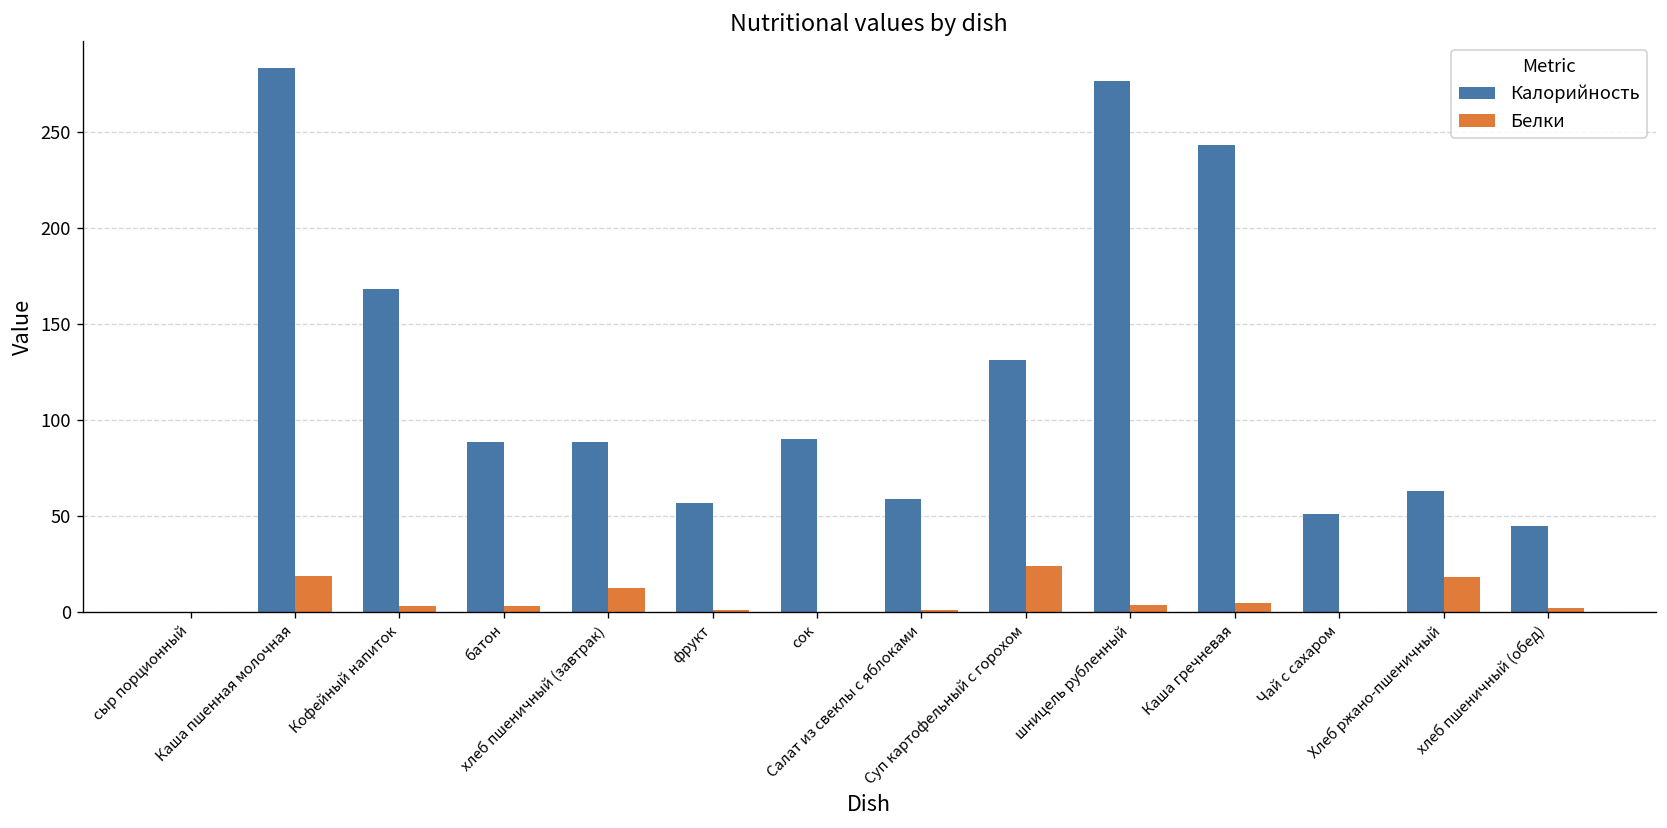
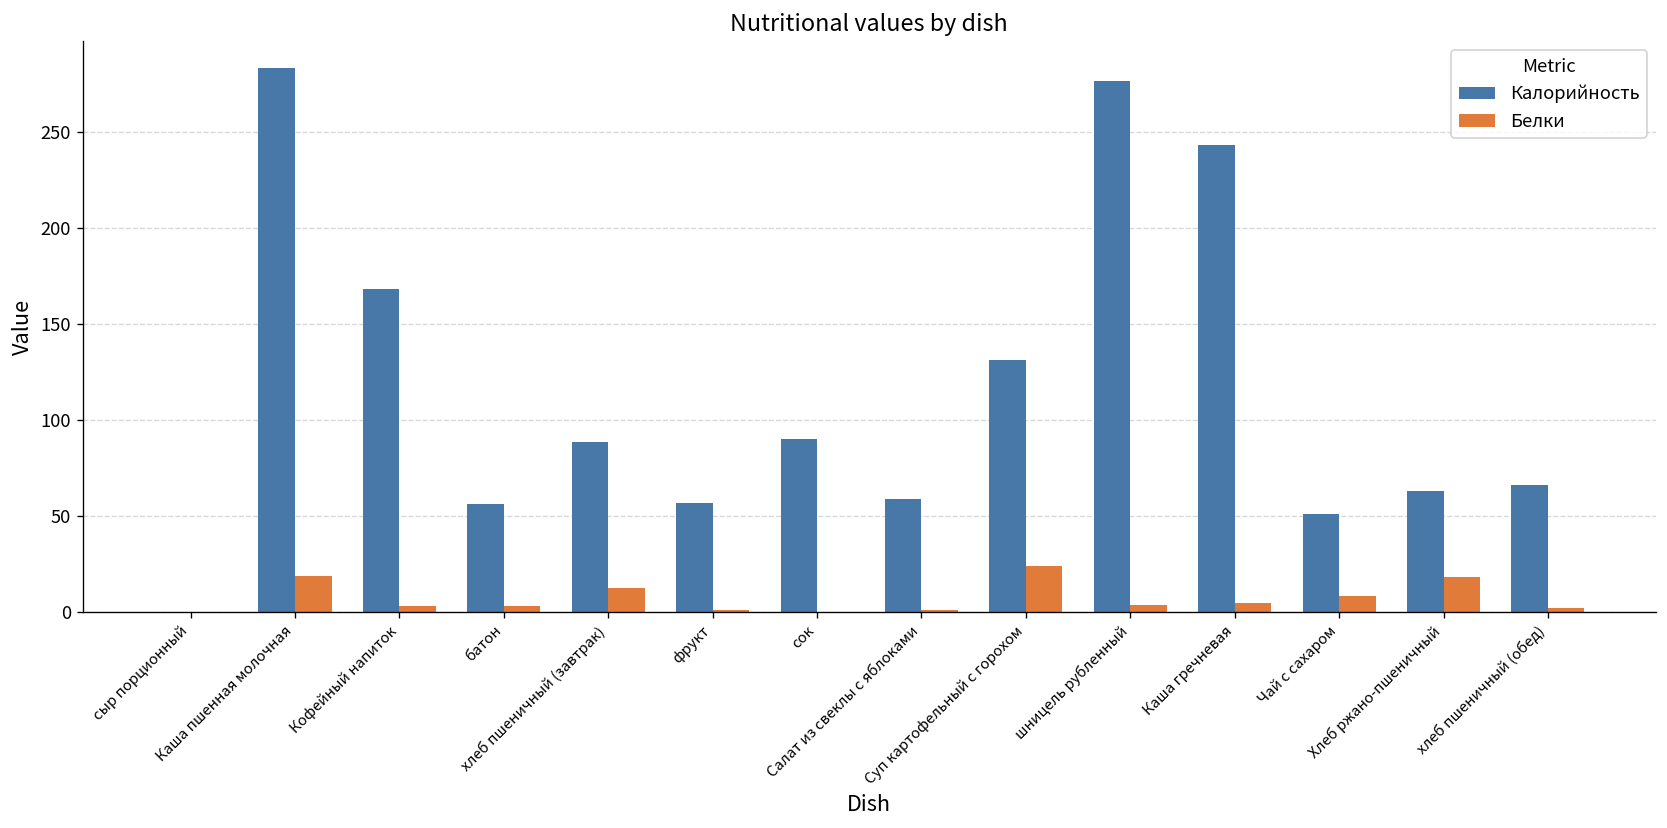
  {
    "Калорийность": {
      "сыр порционный": 0,
      "Каша пшенная молочная": 283,
      "Кофейный напиток": 168,
-     "батон": 88,
+     "батон": 57,
      "хлеб пшеничный (завтрак)": 88,
      "фрукт": 57,
      "сок": 90,
      "Салат из свеклы с яблоками": 59,
      "Суп картофельный с горохом": 131,
      "шницель рубленный": 277,
      "Каша гречневая": 243,
      "Чай с сахаром": 51,
      "Хлеб ржано-пшеничный": 63,
-     "хлеб пшеничный (обед)": 45
+     "хлеб пшеничный (обед)": 66
    },
    "Белки": {
      "сыр порционный": 0,
      "Каша пшенная молочная": 19,
      "Кофейный напиток": 3,
      "батон": 3,
      "хлеб пшеничный (завтрак)": 13,
      "сок": 0,
      "Суп картофельный с горохом": 24,
      "шницель рубленный": 4,
      "Каша гречневая": 5,
-     "Чай с сахаром": 0,
+     "Чай с сахаром": 9,
      "Хлеб ржано-пшеничный": 18,
      "хлеб пшеничный (обед)": 2
    }
  }
